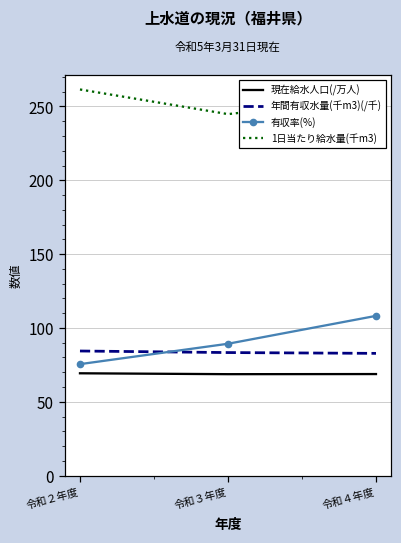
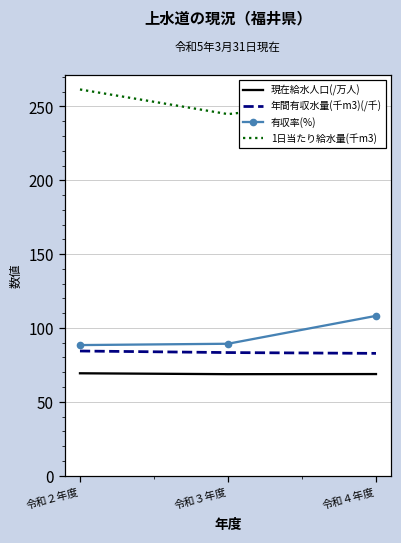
  {
    "現在給水人口(/万人)": {
      "令和２年度": 69,
      "令和３年度": 69,
      "令和４年度": 69
    },
    "年間有収水量(千m3)(/千)": {
      "令和２年度": 84,
      "令和３年度": 83,
      "令和４年度": 83
    },
    "有収率(%)": {
-     "令和２年度": 76,
+     "令和２年度": 88,
      "令和３年度": 89,
      "令和４年度": 108
    },
    "1日当たり給水量(千m3)": {
      "令和２年度": 262,
      "令和３年度": 245
    }
  }
